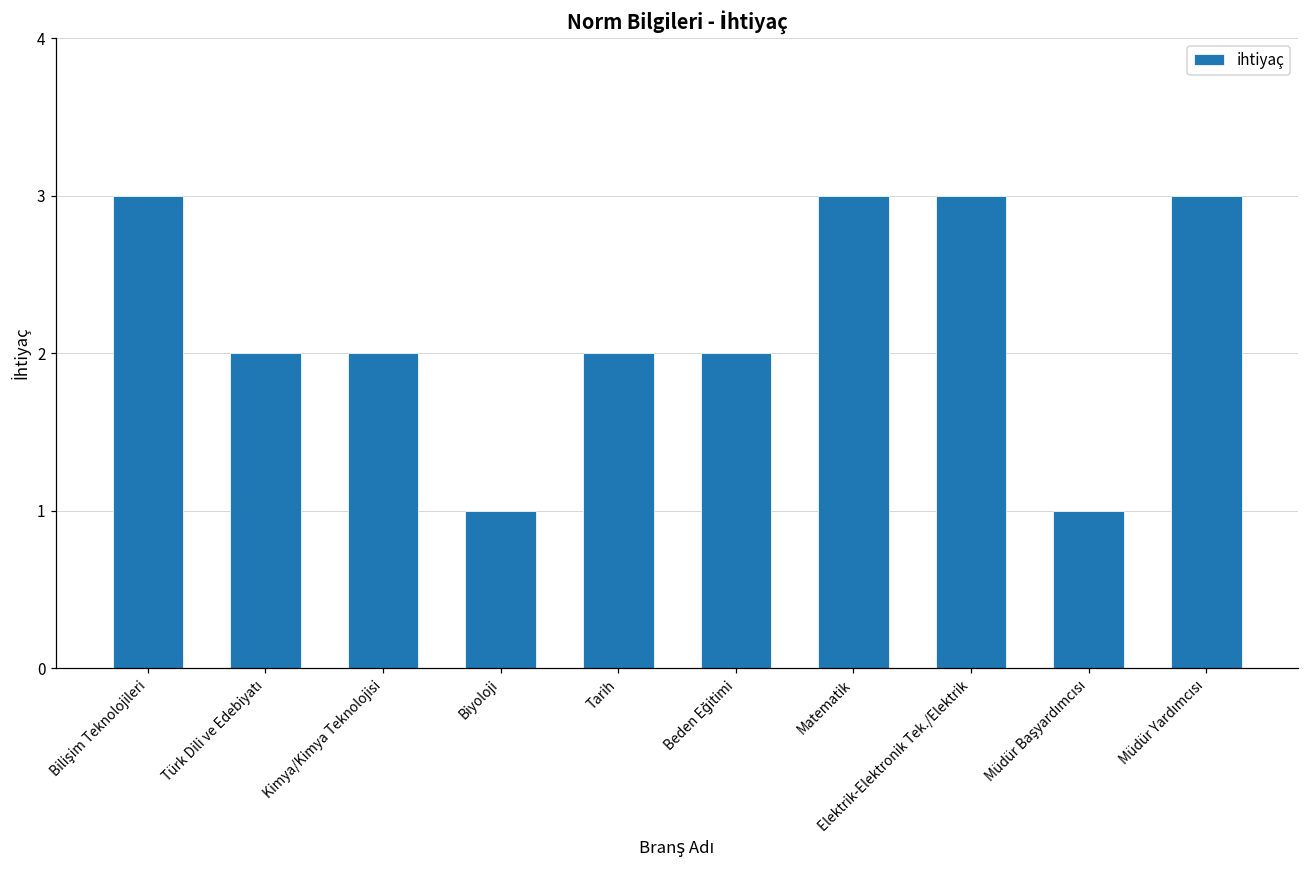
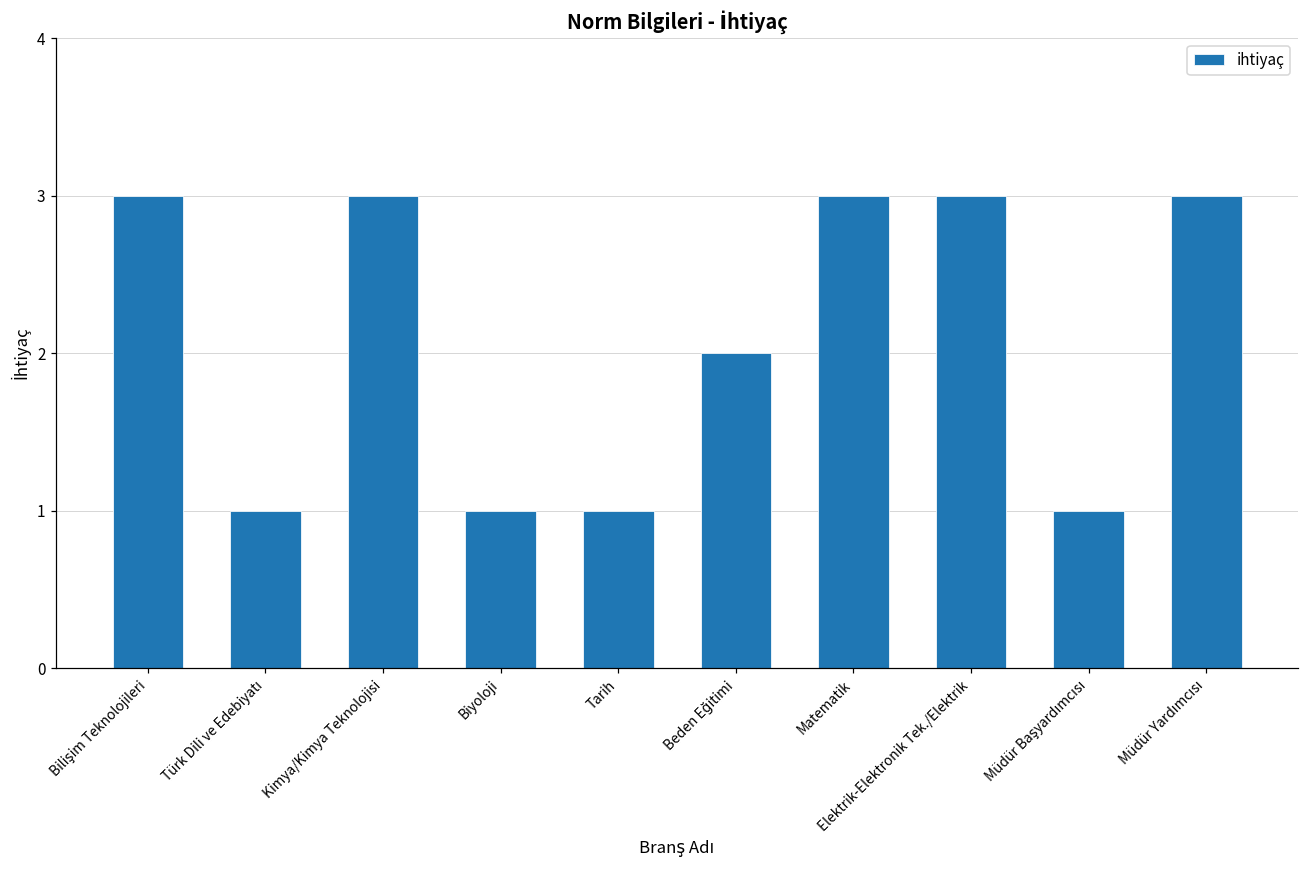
  {
    "Bilişim Teknolojileri": 3,
-   "Türk Dili ve Edebiyatı": 2,
-   "Kimya/Kimya Teknolojisi": 2,
+   "Türk Dili ve Edebiyatı": 1,
+   "Kimya/Kimya Teknolojisi": 3,
    "Biyoloji": 1,
-   "Tarih": 2,
+   "Tarih": 1,
    "Beden Eğitimi": 2,
    "Matematik": 3,
    "Elektrik-Elektronik Tek./Elektrik": 3,
    "Müdür Başyardımcısı": 1,
    "Müdür Yardımcısı": 3
  }
